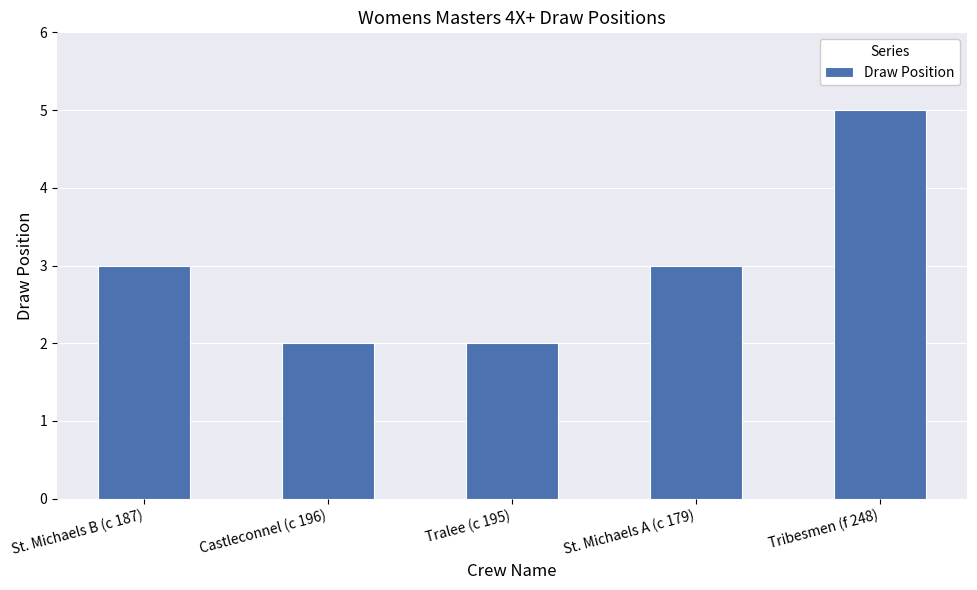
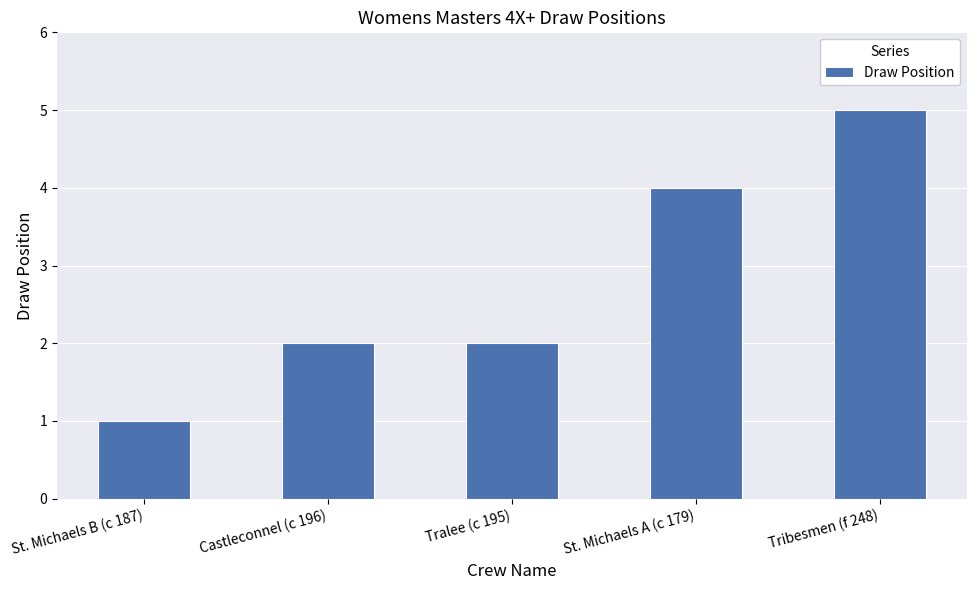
  {
-   "St. Michaels B (c 187)": 3,
+   "St. Michaels B (c 187)": 1,
    "Castleconnel (c 196)": 2,
    "Tralee (c 195)": 2,
-   "St. Michaels A (c 179)": 3,
+   "St. Michaels A (c 179)": 4,
    "Tribesmen (f 248)": 5
  }
